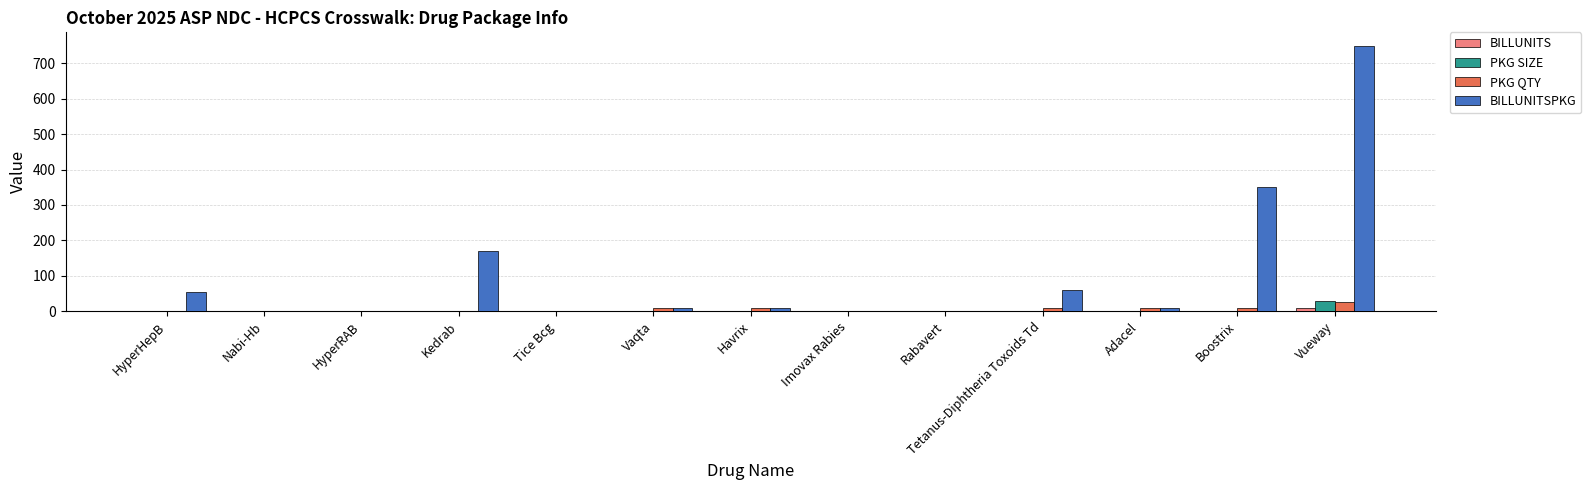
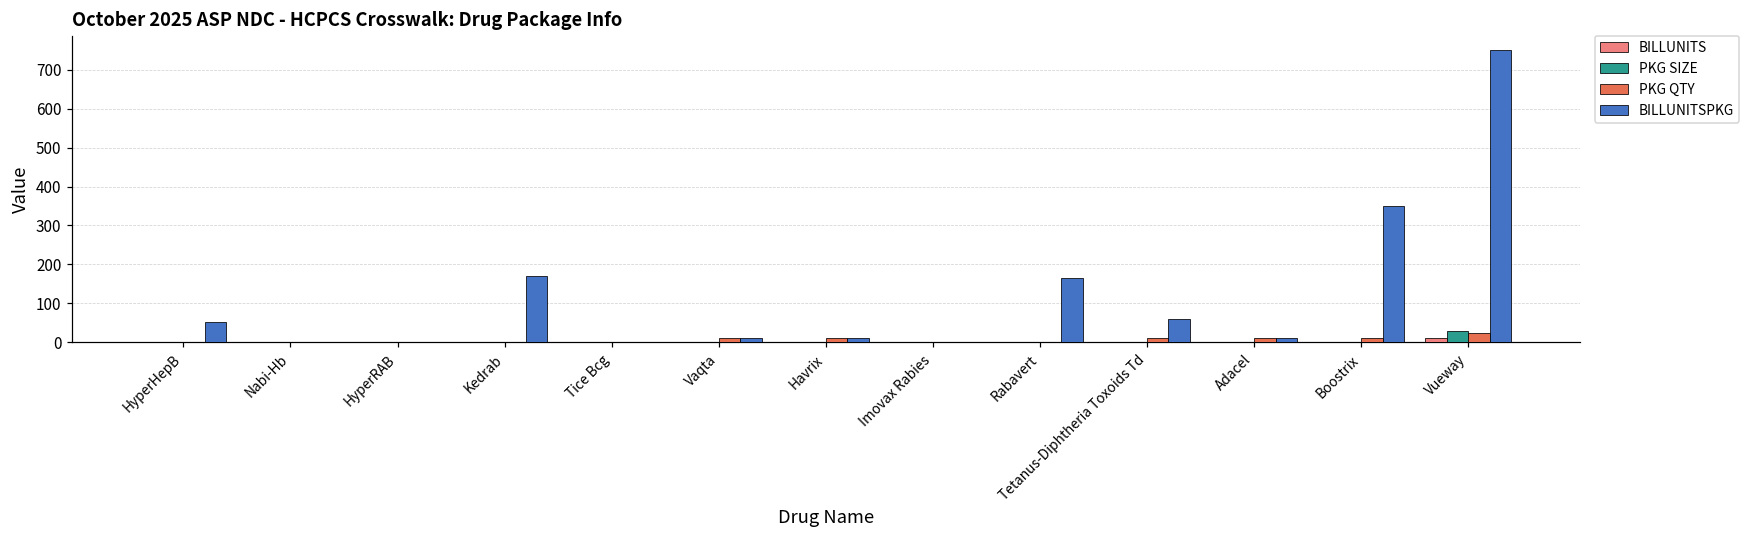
  {
    "PKG SIZE": {
      "Vueway": 30
    },
    "BILLUNITSPKG": {
      "HyperHepB": 50,
      "Kedrab": 170,
      "Vaqta": 10,
      "Havrix": 10,
-     "Rabavert": 0,
+     "Rabavert": 170,
      "Tetanus-Diphtheria Toxoids Td": 60,
      "Adacel": 10,
      "Boostrix": 350,
      "Vueway": 750
    }
  }
